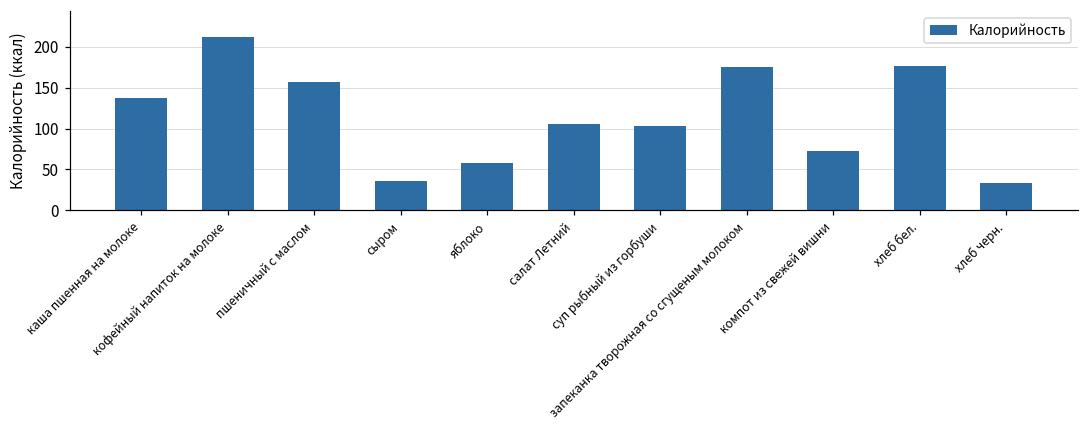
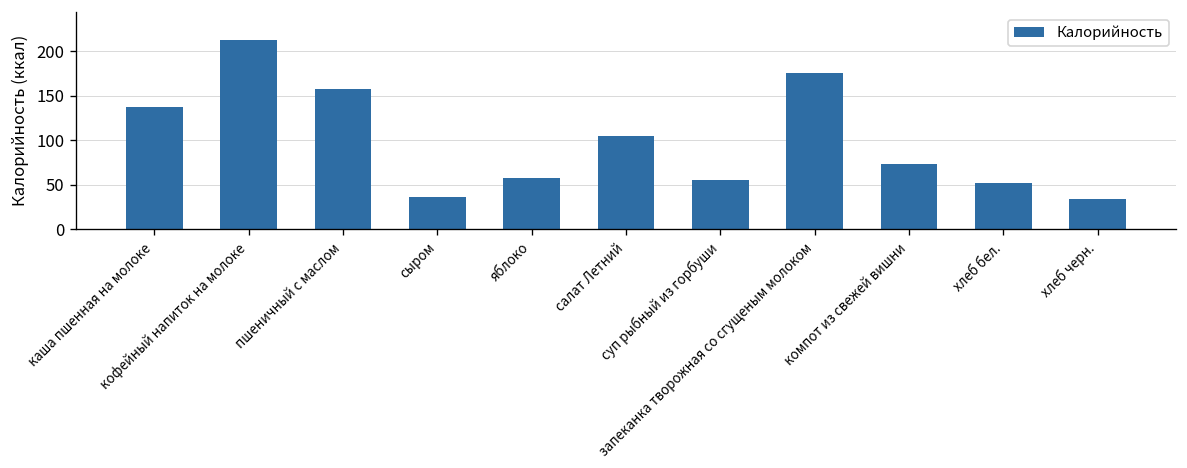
  {
    "каша пшенная на молоке": 140,
    "кофейный напиток на молоке": 210,
    "пшеничный с маслом": 160,
    "сыром": 40,
    "яблоко": 60,
    "салат Летний": 110,
-   "суп рыбный из горбуши": 100,
+   "суп рыбный из горбуши": 60,
    "запеканка творожная со сгущеным молоком": 180,
    "компот из свежей вишни": 70,
-   "хлеб бел.": 180,
+   "хлеб бел.": 50,
    "хлеб черн.": 30
  }
